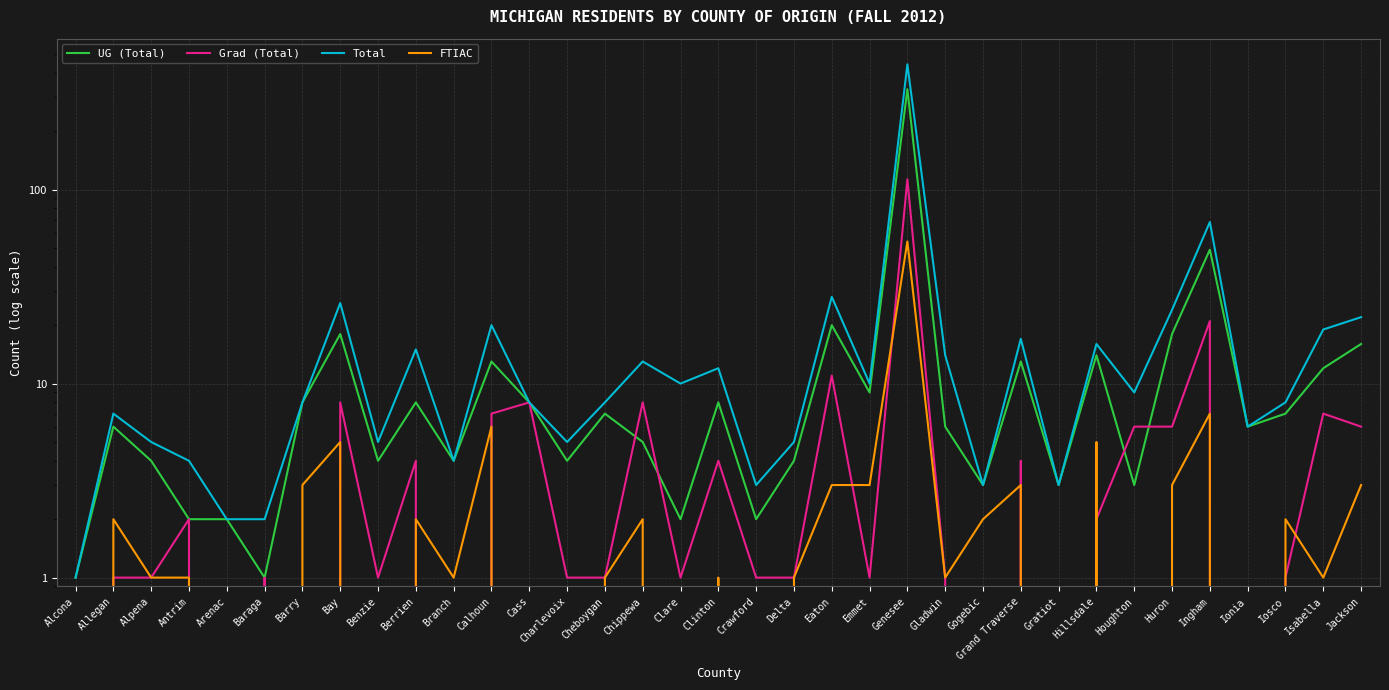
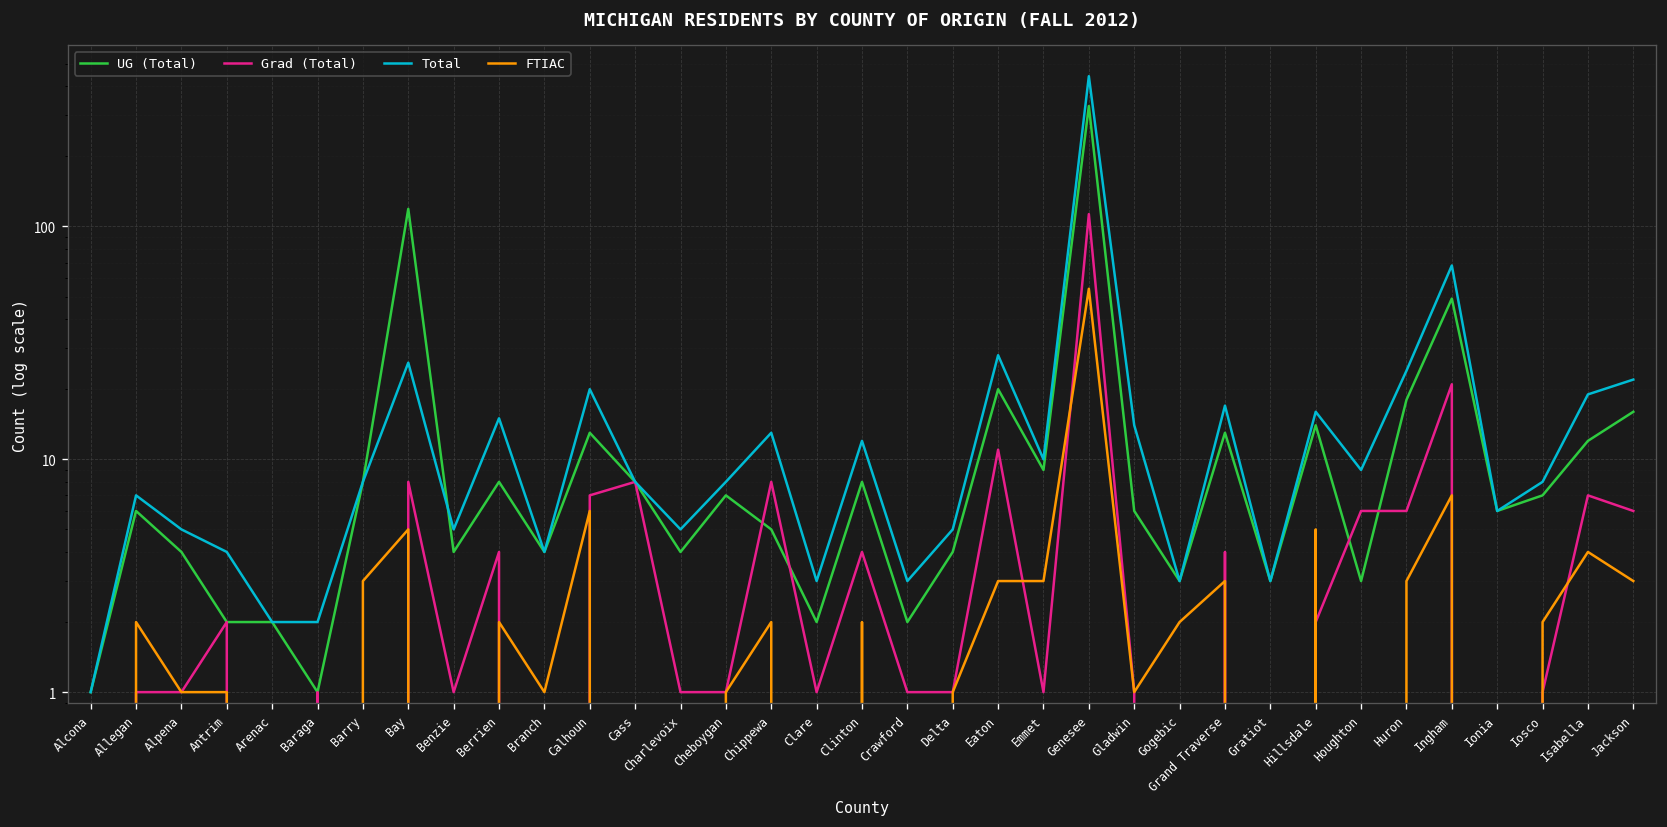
  {
    "UG (Total)": {
      "Allegan": 6,
      "Alpena": 4,
-     "Bay": 18,
+     "Bay": 120,
      "Benzie": 4,
      "Berrien": 8,
      "Calhoun": 13,
      "Charlevoix": 4,
      "Cheboygan": 7,
      "Chippewa": 5,
      "Clare": 2,
      "Clinton": 8,
      "Crawford": 2,
      "Delta": 4,
      "Eaton": 20,
      "Emmet": 9,
      "Genesee": 330,
      "Gladwin": 6,
      "Grand Traverse": 13,
      "Hillsdale": 14,
      "Houghton": 3,
      "Huron": 18,
      "Ingham": 49,
      "Iosco": 7,
      "Isabella": 12,
      "Jackson": 16
    },
    "Grad (Total)": {
      "Allegan": 1,
      "Bay": 8,
      "Benzie": 1,
      "Berrien": 4,
      "Calhoun": 7,
      "Charlevoix": 1,
      "Chippewa": 8,
      "Clare": 1,
      "Clinton": 4,
      "Crawford": 1,
      "Eaton": 11,
      "Emmet": 1,
      "Genesee": 110,
      "Grand Traverse": 4,
      "Hillsdale": 2,
      "Houghton": 6,
      "Huron": 6,
      "Ingham": 21,
      "Iosco": 1,
      "Isabella": 7,
      "Jackson": 6
    },
    "Total": {
      "Allegan": 7,
      "Alpena": 5,
      "Antrim": 4,
      "Baraga": 2,
      "Bay": 26,
      "Benzie": 5,
      "Berrien": 15,
      "Calhoun": 20,
      "Charlevoix": 5,
      "Cheboygan": 8,
      "Chippewa": 13,
-     "Clare": 10,
+     "Clare": 3,
      "Clinton": 12,
      "Crawford": 3,
      "Delta": 5,
      "Eaton": 28,
      "Emmet": 10,
      "Genesee": 440,
      "Gladwin": 14,
      "Grand Traverse": 17,
      "Hillsdale": 16,
      "Houghton": 9,
      "Huron": 24,
      "Ingham": 68,
      "Iosco": 8,
      "Isabella": 19,
      "Jackson": 22
    },
    "FTIAC": {
      "Allegan": 2,
      "Antrim": 1,
      "Barry": 3,
      "Bay": 5,
      "Berrien": 2,
      "Branch": 1,
      "Calhoun": 6,
      "Chippewa": 2,
-     "Clinton": 1,
+     "Clinton": 2,
      "Eaton": 3,
      "Emmet": 3,
      "Genesee": 54,
      "Gogebic": 2,
      "Grand Traverse": 3,
      "Hillsdale": 5,
      "Huron": 3,
      "Ingham": 7,
      "Iosco": 2,
-     "Isabella": 1,
+     "Isabella": 4,
      "Jackson": 3
    }
  }
